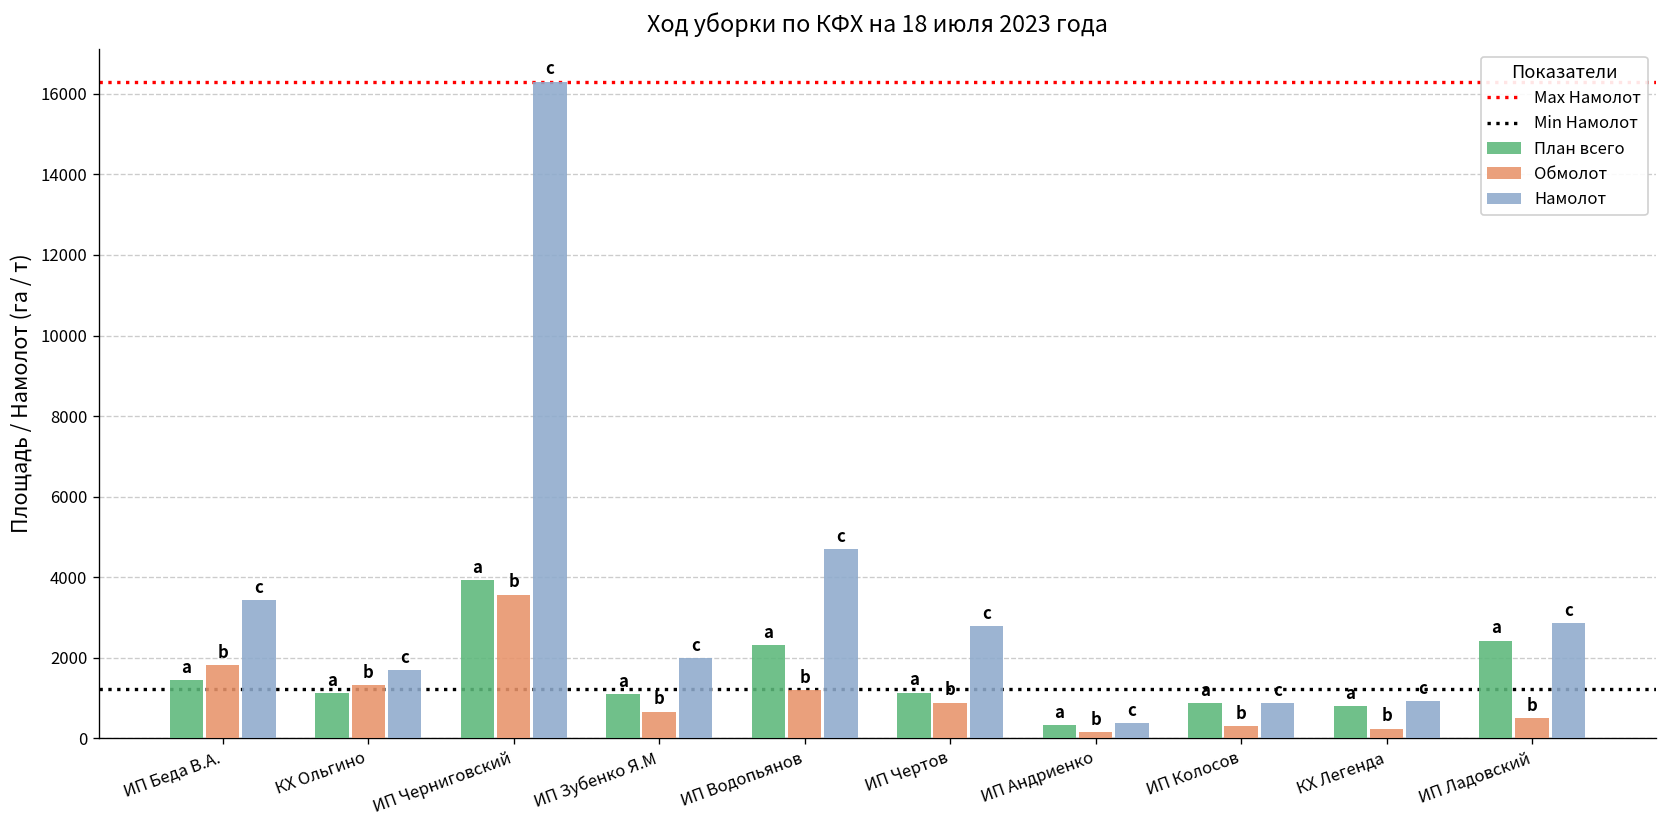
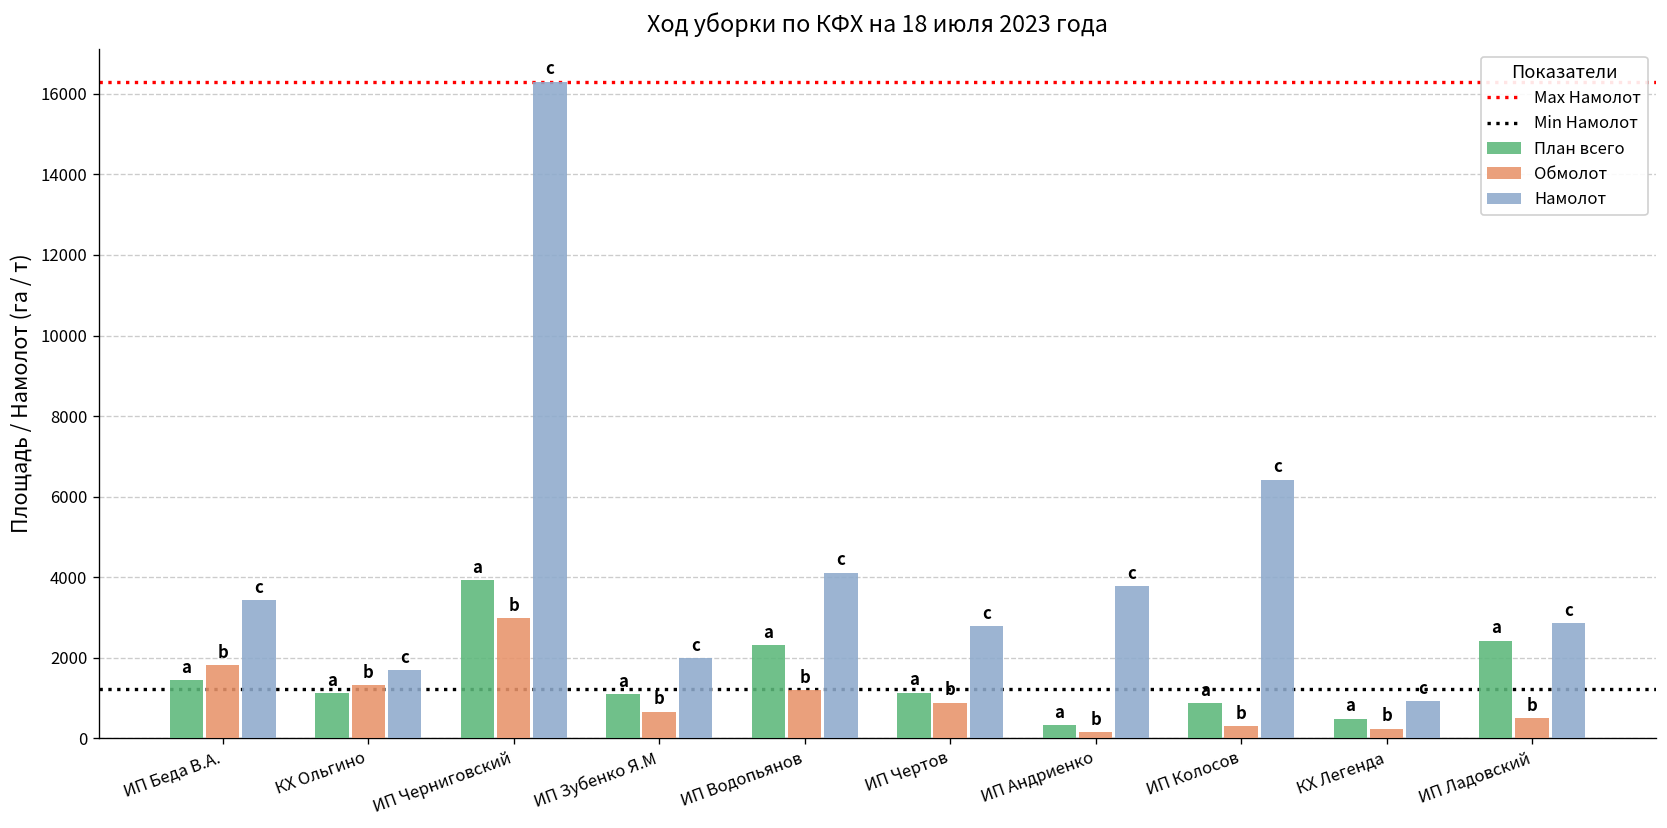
  {
    "План всего": {
      "ИП Беда В.А.": 1400,
      "КХ Ольгино": 1100,
      "ИП Черниговский": 3900,
      "ИП Зубенко Я.М": 1100,
      "ИП Водопьянов": 2300,
      "ИП Чертов": 1100,
      "ИП Андриенко": 300,
      "ИП Колосов": 900,
-     "КХ Легенда": 800,
+     "КХ Легенда": 500,
      "ИП Ладовский": 2400
    },
    "Обмолот": {
      "ИП Беда В.А.": 1800,
      "КХ Ольгино": 1300,
-     "ИП Черниговский": 3600,
+     "ИП Черниговский": 3000,
      "ИП Зубенко Я.М": 700,
      "ИП Водопьянов": 1200,
      "ИП Чертов": 900,
      "ИП Андриенко": 100,
      "ИП Колосов": 300,
      "КХ Легенда": 200,
      "ИП Ладовский": 500
    },
    "Намолот": {
      "ИП Беда В.А.": 3400,
      "КХ Ольгино": 1700,
      "ИП Черниговский": 16300,
      "ИП Зубенко Я.М": 2000,
-     "ИП Водопьянов": 4700,
+     "ИП Водопьянов": 4100,
      "ИП Чертов": 2800,
-     "ИП Андриенко": 400,
-     "ИП Колосов": 900,
+     "ИП Андриенко": 3800,
+     "ИП Колосов": 6400,
      "КХ Легенда": 900,
      "ИП Ладовский": 2800
    }
  }
